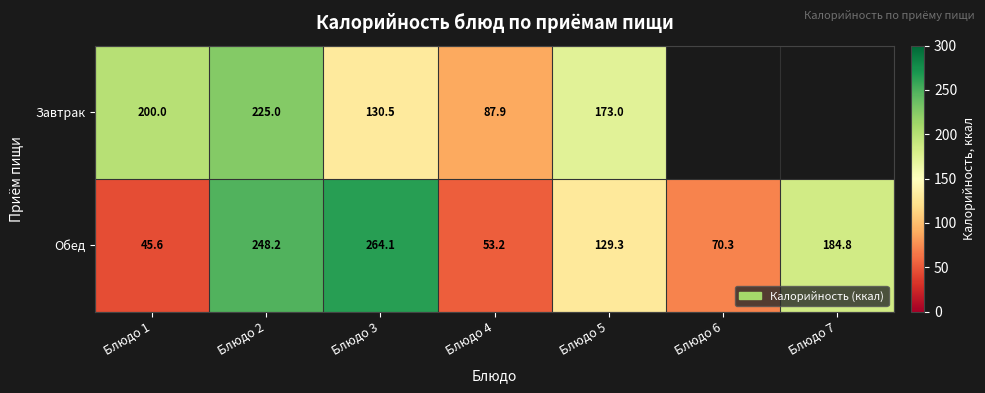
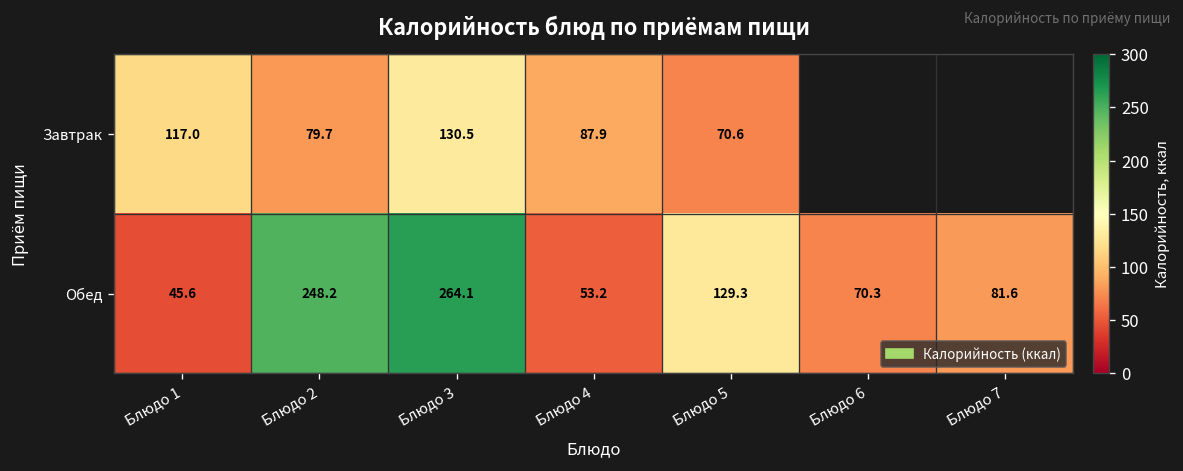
  {
    "Завтрак": {
-     "Блюдо 1": 200.0,
-     "Блюдо 2": 225.0,
+     "Блюдо 1": 117.0,
+     "Блюдо 2": 79.7,
      "Блюдо 3": 130.5,
      "Блюдо 4": 87.9,
-     "Блюдо 5": 173.0
+     "Блюдо 5": 70.6
    },
    "Обед": {
      "Блюдо 1": 45.6,
      "Блюдо 2": 248.2,
      "Блюдо 3": 264.1,
      "Блюдо 4": 53.2,
      "Блюдо 5": 129.3,
      "Блюдо 6": 70.3,
-     "Блюдо 7": 184.8
+     "Блюдо 7": 81.6
    }
  }
